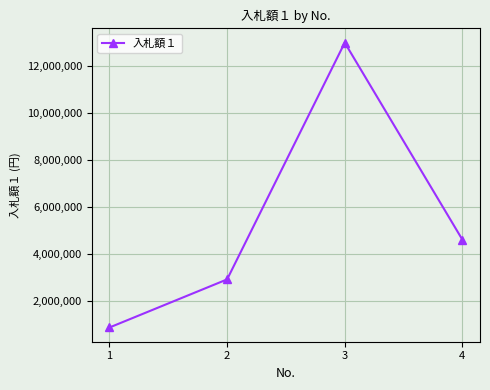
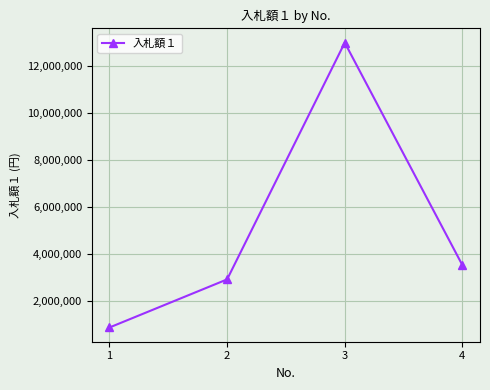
  {
    "1": "900,000",
    "2": "2,900,000",
    "3": "13,000,000",
-   "4": "4,600,000"
+   "4": "3,500,000"
  }
